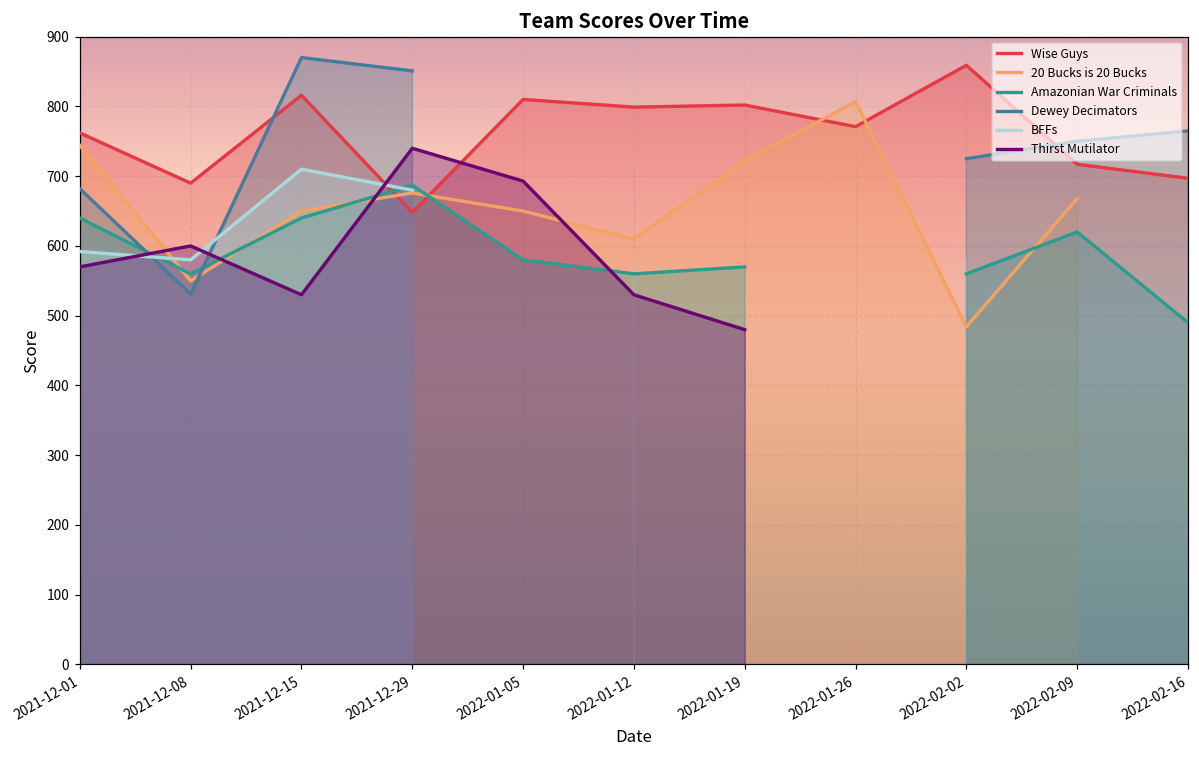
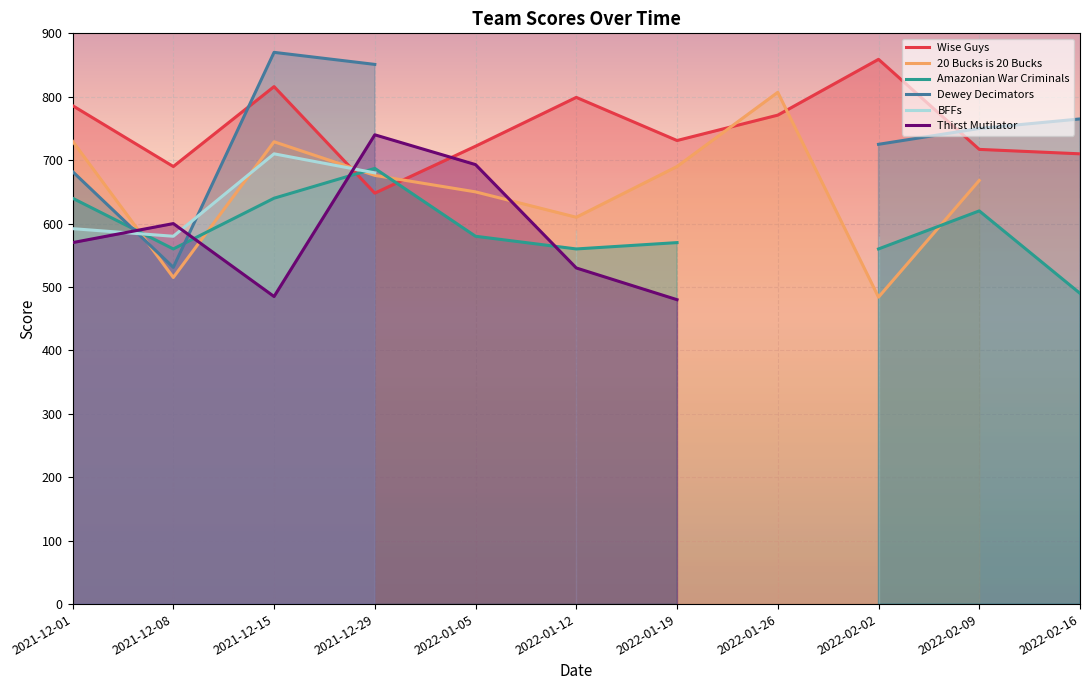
  {
    "Wise Guys": {
-     "2021-12-01": 760,
+     "2021-12-01": 790,
      "2021-12-08": 690,
      "2021-12-15": 820,
      "2021-12-29": 650,
-     "2022-01-05": 810,
+     "2022-01-05": 720,
      "2022-01-12": 800,
-     "2022-01-19": 800,
+     "2022-01-19": 730,
      "2022-01-26": 770,
      "2022-02-02": 860,
      "2022-02-09": 720,
-     "2022-02-16": 700
+     "2022-02-16": 710
    },
    "20 Bucks is 20 Bucks": {
-     "2021-12-01": 740,
-     "2021-12-08": 550,
-     "2021-12-15": 650,
+     "2021-12-01": 730,
+     "2021-12-08": 520,
+     "2021-12-15": 730,
      "2022-01-05": 650,
      "2022-01-12": 610,
-     "2022-01-19": 720,
+     "2022-01-19": 690,
      "2022-01-26": 810,
      "2022-02-02": 480,
      "2022-02-09": 670
    },
    "BFFs": {
      "2021-12-01": 590,
      "2021-12-08": 580,
      "2021-12-15": 710,
      "2022-01-12": 590,
      "2022-02-02": 580,
      "2022-02-16": 640
    },
    "Thirst Mutilator": {
      "2021-12-01": 570,
      "2021-12-08": 600,
-     "2021-12-15": 530,
+     "2021-12-15": 490,
      "2021-12-29": 740,
      "2022-01-05": 690,
      "2022-01-12": 530,
      "2022-01-19": 480
    }
  }
